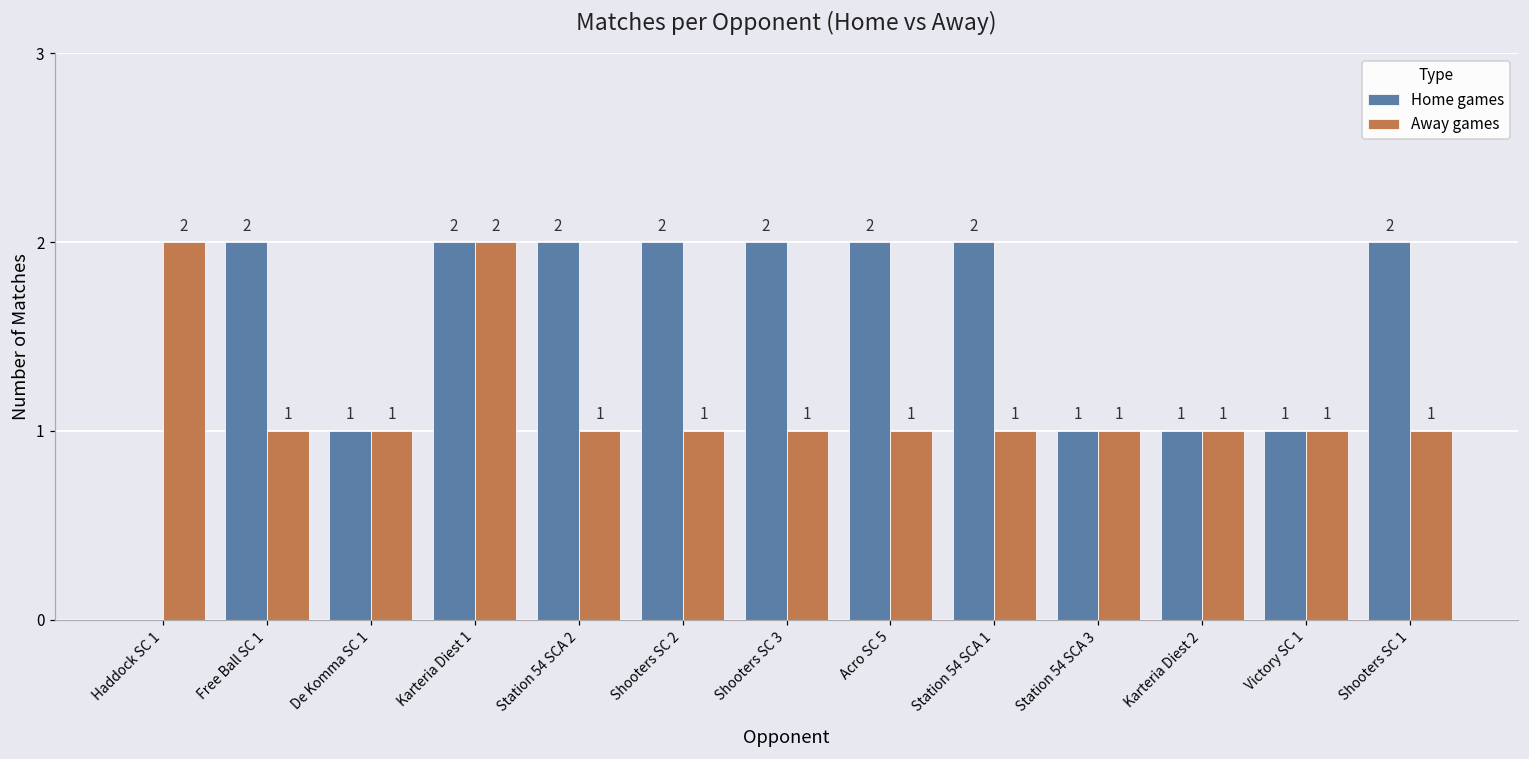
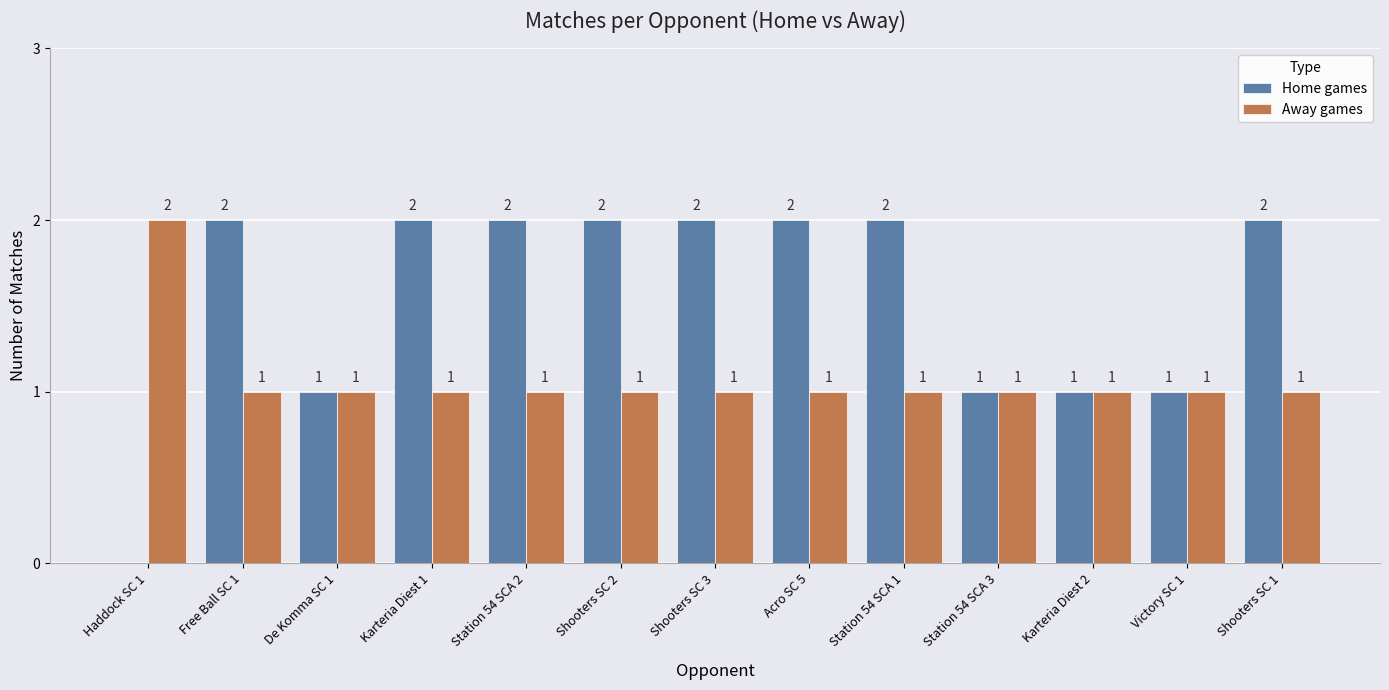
  {
    "Home games": {
      "Free Ball SC 1": 2,
      "De Komma SC 1": 1,
      "Karteria Diest 1": 2,
      "Station 54 SCA 2": 2,
      "Shooters SC 2": 2,
      "Shooters SC 3": 2,
      "Acro SC 5": 2,
      "Station 54 SCA 1": 2,
      "Station 54 SCA 3": 1,
      "Karteria Diest 2": 1,
      "Victory SC 1": 1,
      "Shooters SC 1": 2
    },
    "Away games": {
      "Haddock SC 1": 2,
      "Free Ball SC 1": 1,
      "De Komma SC 1": 1,
-     "Karteria Diest 1": 2,
+     "Karteria Diest 1": 1,
      "Station 54 SCA 2": 1,
      "Shooters SC 2": 1,
      "Shooters SC 3": 1,
      "Acro SC 5": 1,
      "Station 54 SCA 1": 1,
      "Station 54 SCA 3": 1,
      "Karteria Diest 2": 1,
      "Victory SC 1": 1,
      "Shooters SC 1": 1
    }
  }
